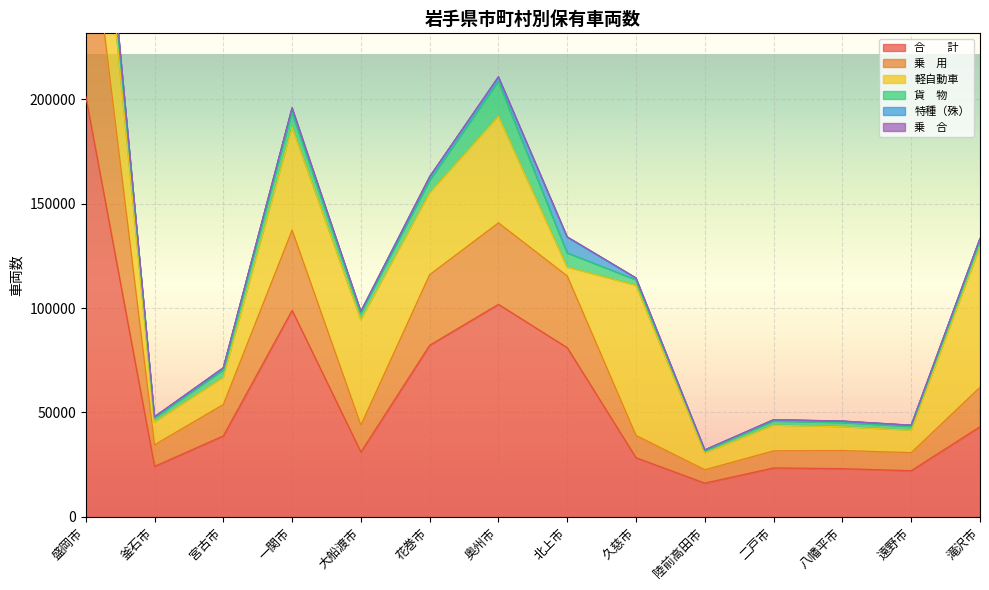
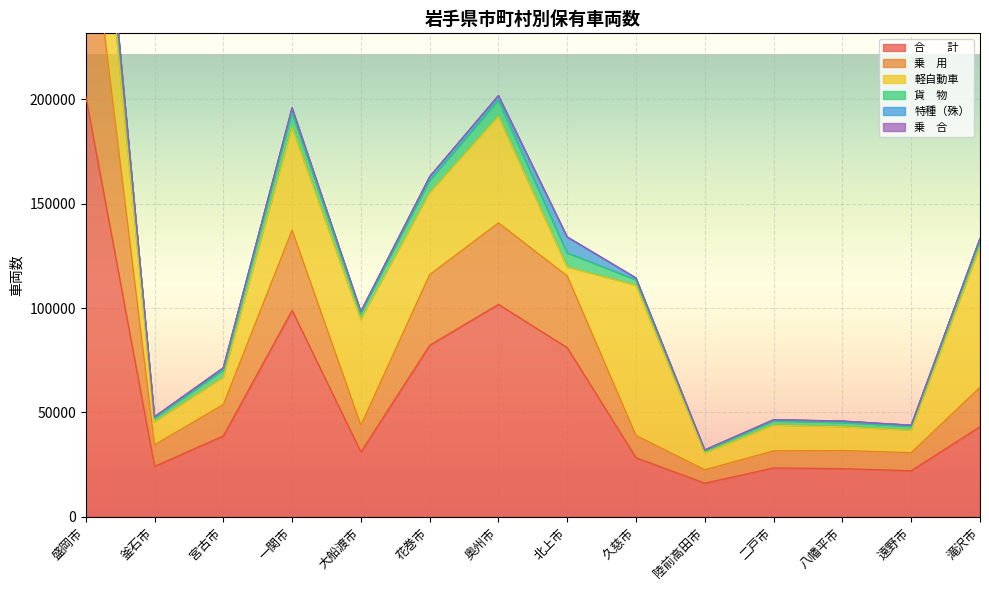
  {
    "軽自動車": {
      "釜石市": 11000,
      "宮古市": 13000,
      "一関市": 49000,
      "大船渡市": 50000,
      "花巻市": 39000,
      "奥州市": 51000,
      "北上市": 4000,
      "久慈市": 72000,
      "二戸市": 12000,
      "八幡平市": 11000,
      "遠野市": 11000,
      "滝沢市": 67000
    },
    "貨 物": {
      "一関市": 7000,
      "花巻市": 6000,
-     "奥州市": 17000,
+     "奥州市": 8000,
      "北上市": 7000
    }
  }
